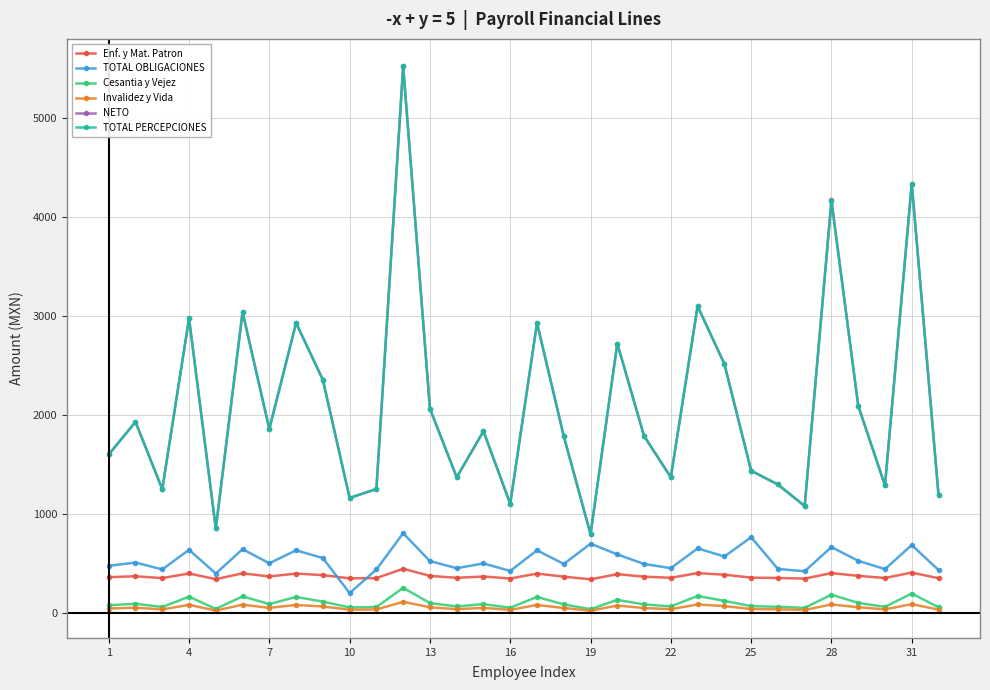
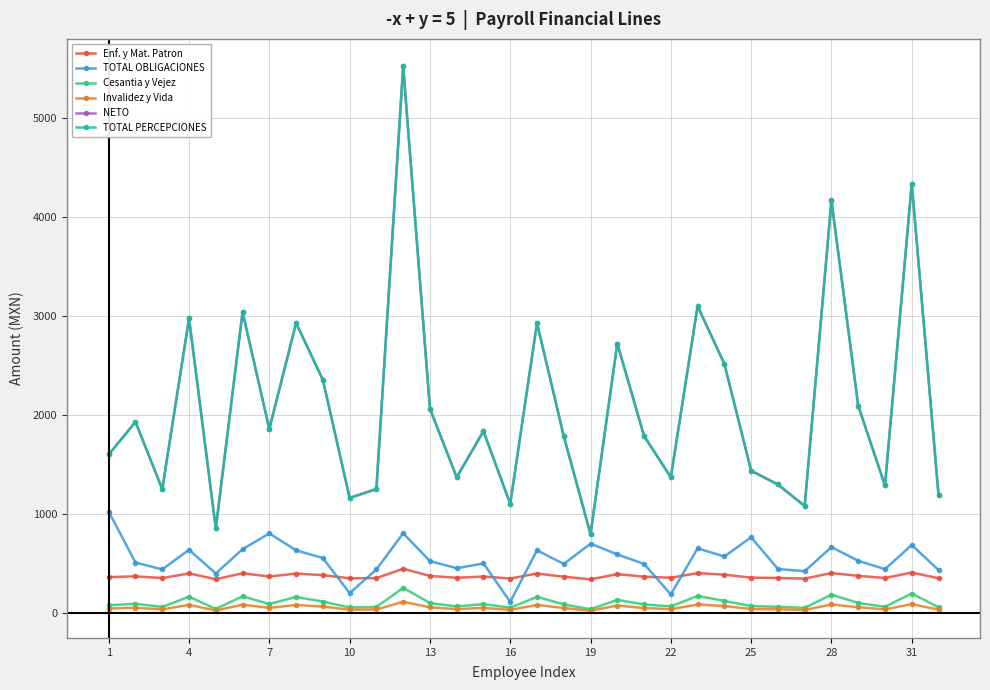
  {
    "TOTAL OBLIGACIONES": {
-     "1": 500,
+     "1": 1000,
      "4": 600,
-     "7": 500,
+     "7": 800,
      "10": 200,
      "13": 500,
-     "16": 400,
+     "16": 100,
      "19": 700,
-     "22": 400,
+     "22": 200,
      "25": 800,
      "28": 700,
      "31": 700
    }
  }
